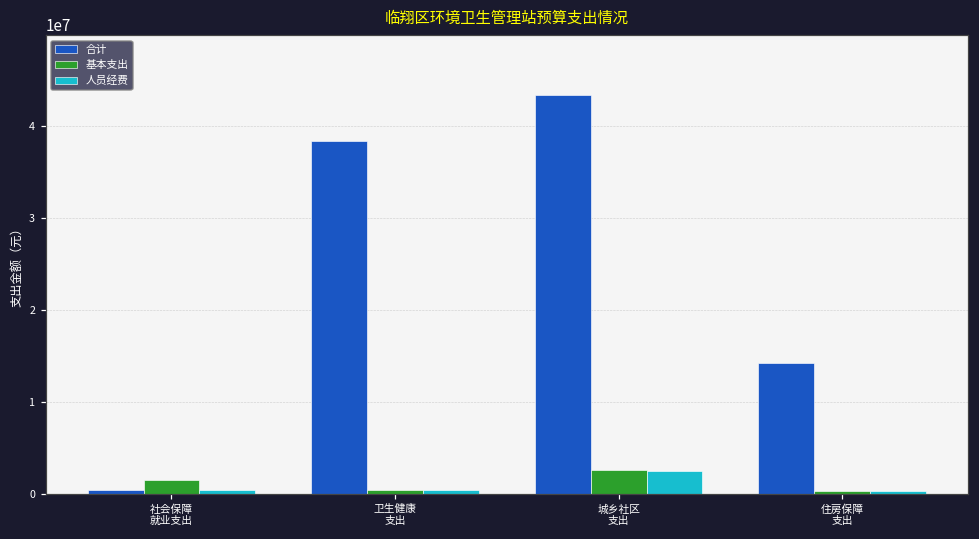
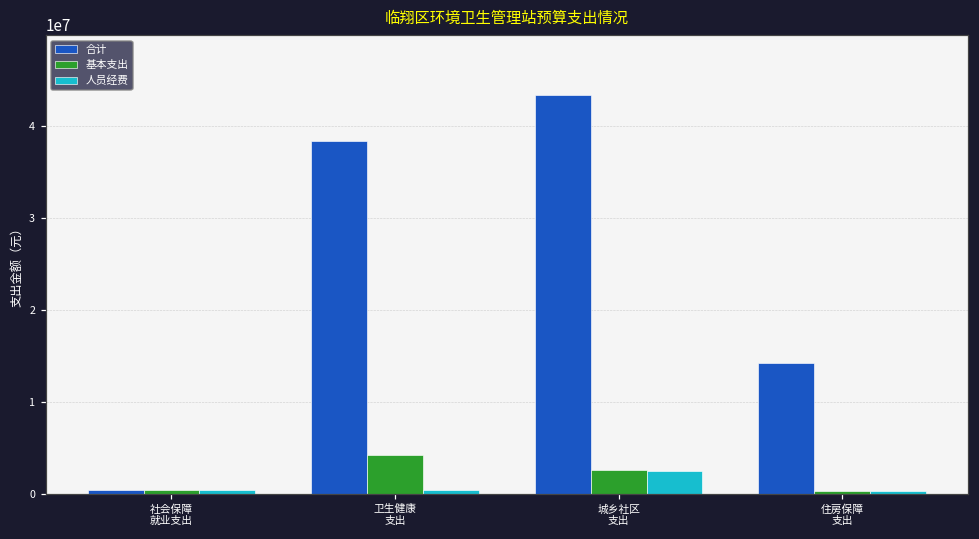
  {
    "合计": {
      "社会保障 就业支出": 0,
      "卫生健康 支出": 38000000,
      "城乡社区 支出": 43000000,
      "住房保障 支出": 14000000
    },
    "基本支出": {
-     "社会保障 就业支出": 1000000,
-     "卫生健康 支出": 0,
+     "社会保障 就业支出": 0,
+     "卫生健康 支出": 4000000,
      "城乡社区 支出": 3000000
    },
    "人员经费": {
      "社会保障 就业支出": 0,
      "卫生健康 支出": 0,
      "城乡社区 支出": 2000000
    }
  }
